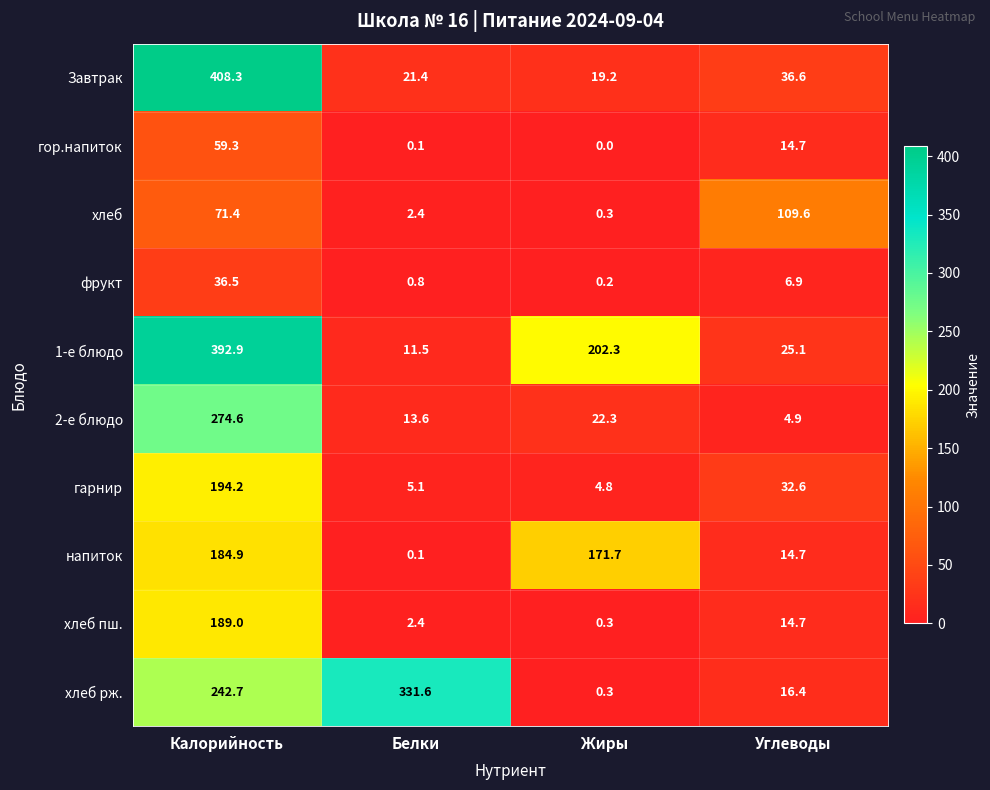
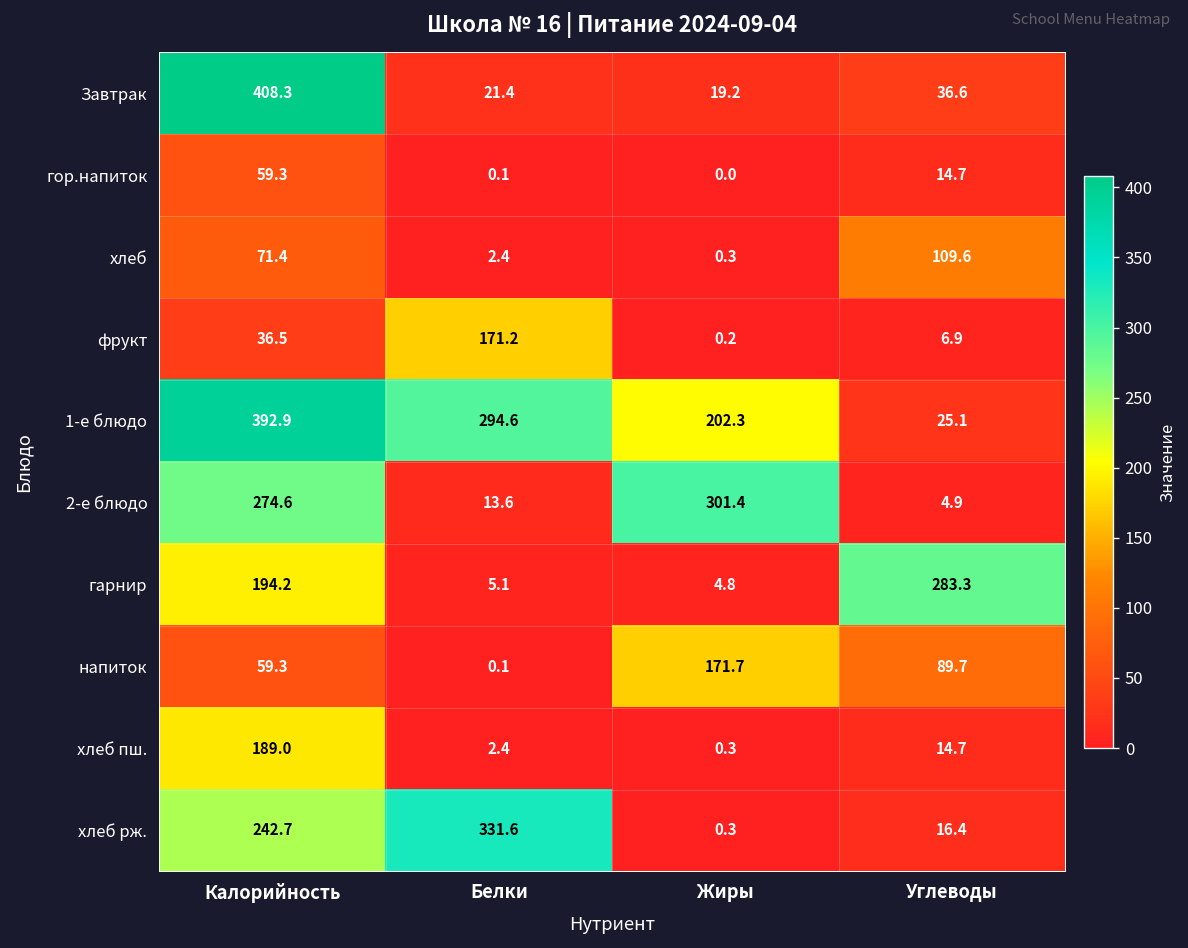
  {
    "Завтрак": {
      "Калорийность": 408.3,
      "Белки": 21.4,
      "Жиры": 19.2,
      "Углеводы": 36.6
    },
    "гор.напиток": {
      "Калорийность": 59.3,
      "Белки": 0.1,
      "Жиры": 0.0,
      "Углеводы": 14.7
    },
    "хлеб": {
      "Калорийность": 71.4,
      "Белки": 2.4,
      "Жиры": 0.3,
      "Углеводы": 109.6
    },
    "фрукт": {
      "Калорийность": 36.5,
-     "Белки": 0.8,
+     "Белки": 171.2,
      "Жиры": 0.2,
      "Углеводы": 6.9
    },
    "1-е блюдо": {
      "Калорийность": 392.9,
-     "Белки": 11.5,
+     "Белки": 294.6,
      "Жиры": 202.3,
      "Углеводы": 25.1
    },
    "2-е блюдо": {
      "Калорийность": 274.6,
      "Белки": 13.6,
-     "Жиры": 22.3,
+     "Жиры": 301.4,
      "Углеводы": 4.9
    },
    "гарнир": {
      "Калорийность": 194.2,
      "Белки": 5.1,
      "Жиры": 4.8,
-     "Углеводы": 32.6
+     "Углеводы": 283.3
    },
    "напиток": {
-     "Калорийность": 184.9,
+     "Калорийность": 59.3,
      "Белки": 0.1,
      "Жиры": 171.7,
-     "Углеводы": 14.7
+     "Углеводы": 89.7
    },
    "хлеб пш.": {
      "Калорийность": 189.0,
      "Белки": 2.4,
      "Жиры": 0.3,
      "Углеводы": 14.7
    },
    "хлеб рж.": {
      "Калорийность": 242.7,
      "Белки": 331.6,
      "Жиры": 0.3,
      "Углеводы": 16.4
    }
  }
